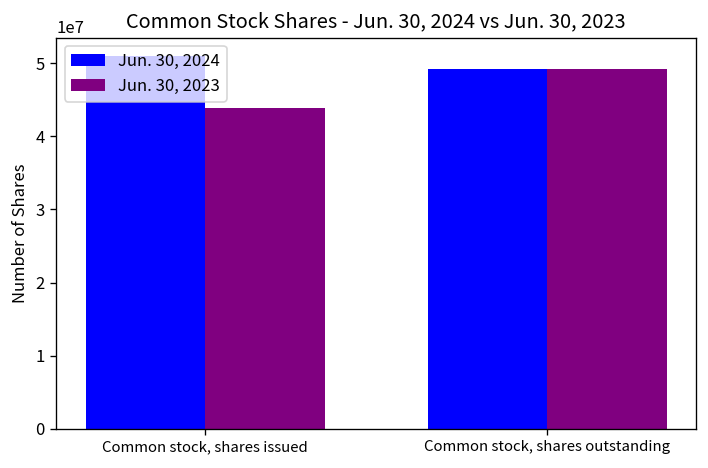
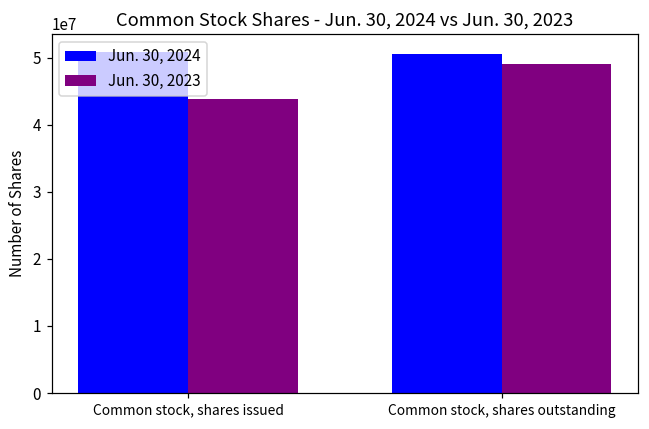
  {
    "Jun. 30, 2024": {
-     "Common stock, shares outstanding": 49000000
+     "Common stock, shares outstanding": 51000000
    },
    "Jun. 30, 2023": {
      "Common stock, shares issued": 44000000,
      "Common stock, shares outstanding": 49000000
    }
  }
